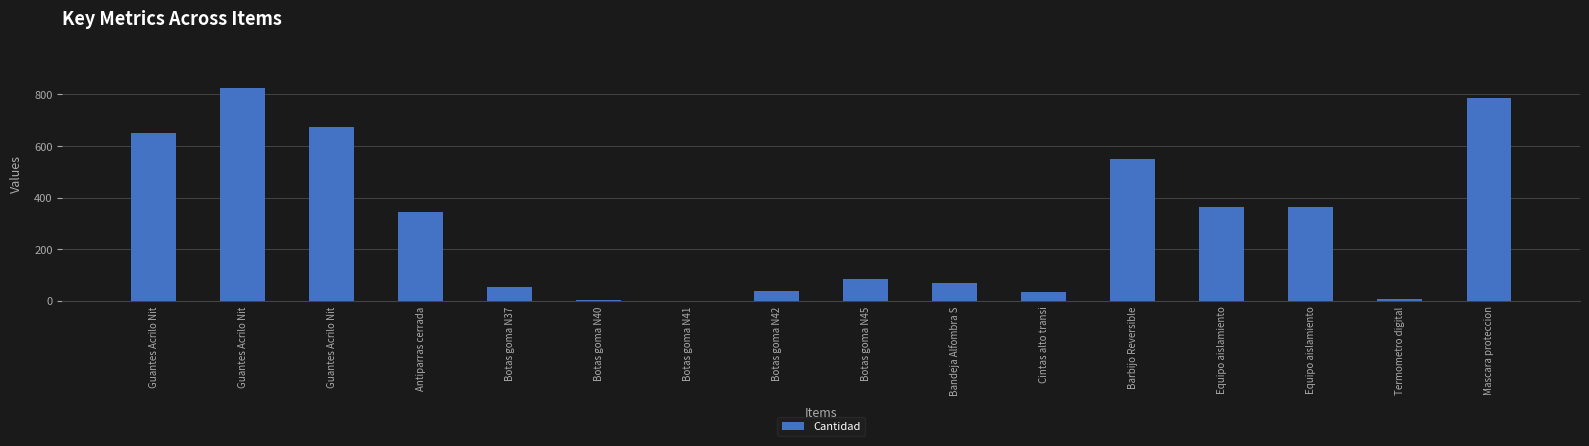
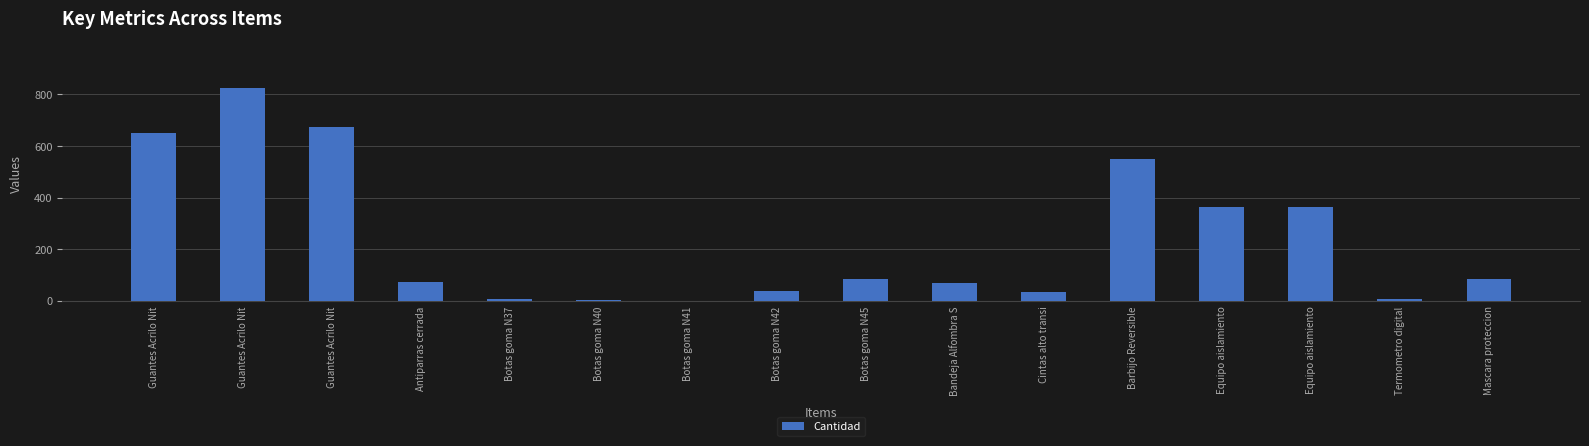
  {
-   "Antiparras cerrada": 350,
-   "Botas goma N37": 60,
+   "Antiparras cerrada": 70,
+   "Botas goma N37": 10,
    "Botas goma N42": 40,
    "Botas goma N45": 90,
    "Bandeja Alfombra S": 70,
    "Cintas alto transi": 30,
    "Barbijo Reversible": 550,
-   "Mascara proteccion": 790
+   "Mascara proteccion": 80
  }
